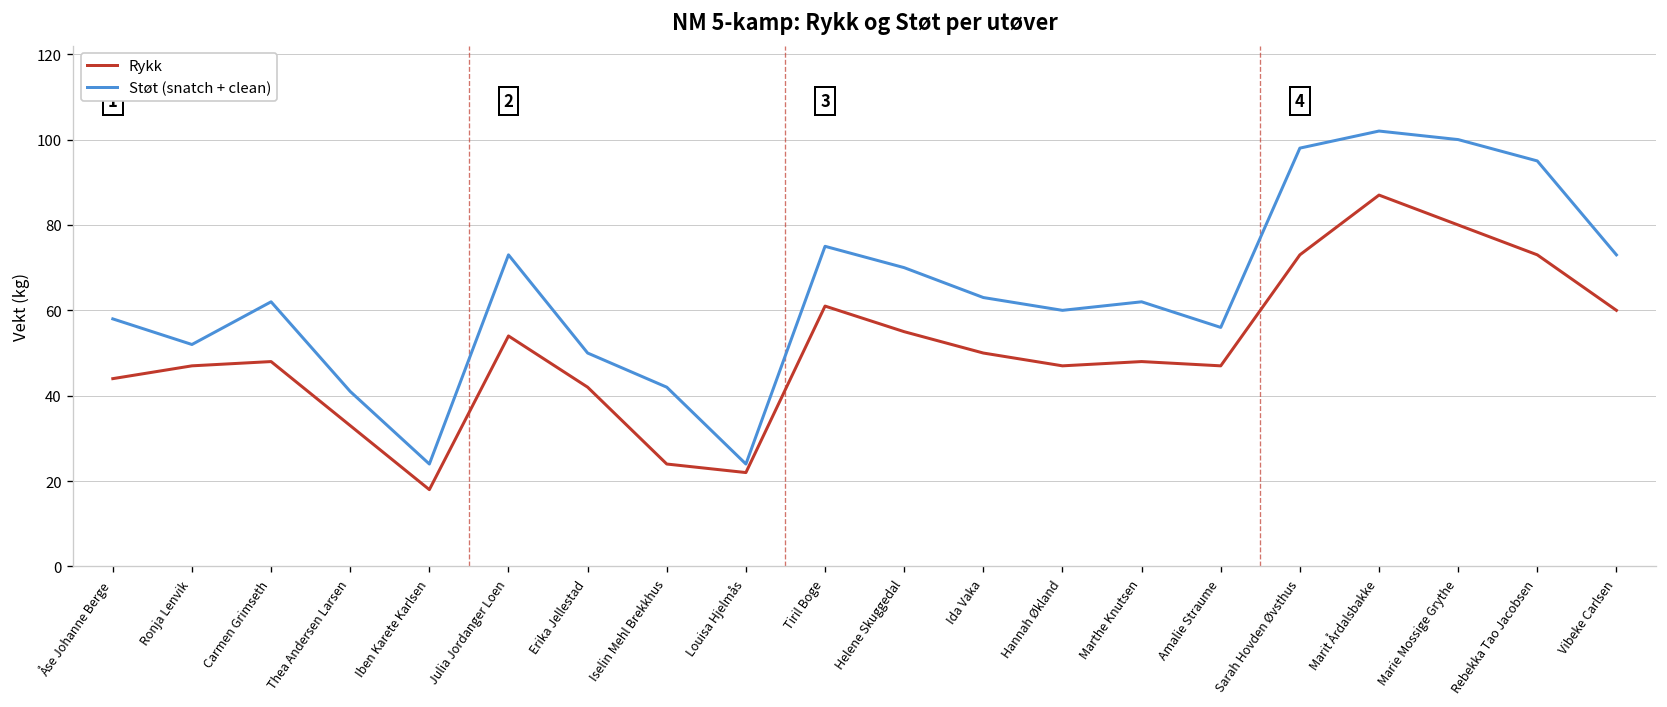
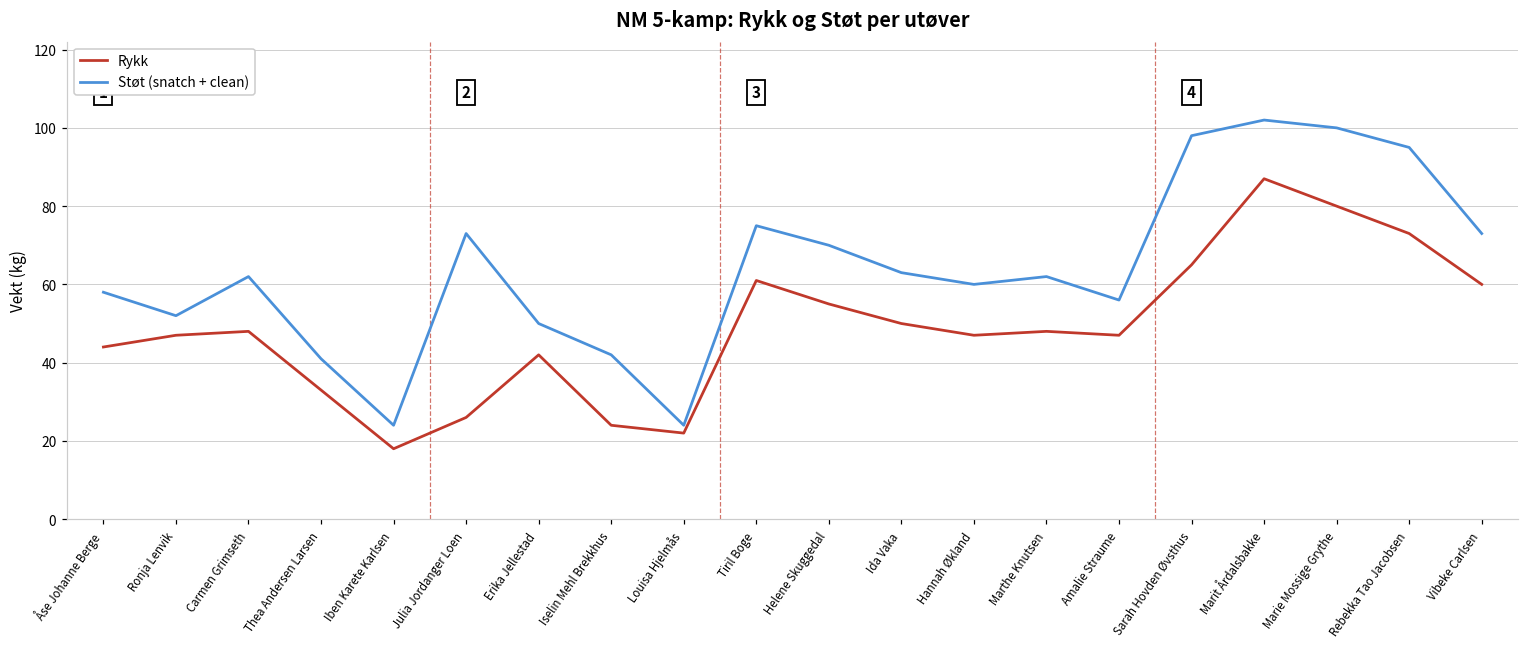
  {
    "Rykk": {
      "Åse Johanne Berge": 44,
      "Ronja Lenvik": 47,
      "Carmen Grimseth": 48,
      "Thea Andersen Larsen": 33,
      "Iben Karete Karlsen": 18,
-     "Julia Jordanger Loen": 54,
+     "Julia Jordanger Loen": 26,
      "Erika Jellestad": 42,
      "Iselin Mehl Brekkhus": 24,
      "Louisa Hjelmås": 22,
      "Tiril Boge": 61,
      "Helene Skuggedal": 55,
      "Ida Vaka": 50,
      "Hannah Økland": 47,
      "Marthe Knutsen": 48,
      "Amalie Straume": 47,
-     "Sarah Hovden Øvsthus": 73,
+     "Sarah Hovden Øvsthus": 65,
      "Marit Årdalsbakke": 87,
      "Marie Mossige Grythe": 80,
      "Rebekka Tao Jacobsen": 73,
      "Vibeke Carlsen": 60
    },
    "Støt (snatch + clean)": {
      "Åse Johanne Berge": 58,
      "Ronja Lenvik": 52,
      "Carmen Grimseth": 62,
      "Thea Andersen Larsen": 41,
      "Iben Karete Karlsen": 24,
      "Julia Jordanger Loen": 73,
      "Erika Jellestad": 50,
      "Iselin Mehl Brekkhus": 42,
      "Louisa Hjelmås": 24,
      "Tiril Boge": 75,
      "Helene Skuggedal": 70,
      "Ida Vaka": 63,
      "Hannah Økland": 60,
      "Marthe Knutsen": 62,
      "Amalie Straume": 56,
      "Sarah Hovden Øvsthus": 98,
      "Marit Årdalsbakke": 102,
      "Marie Mossige Grythe": 100,
      "Rebekka Tao Jacobsen": 95,
      "Vibeke Carlsen": 73
    }
  }
